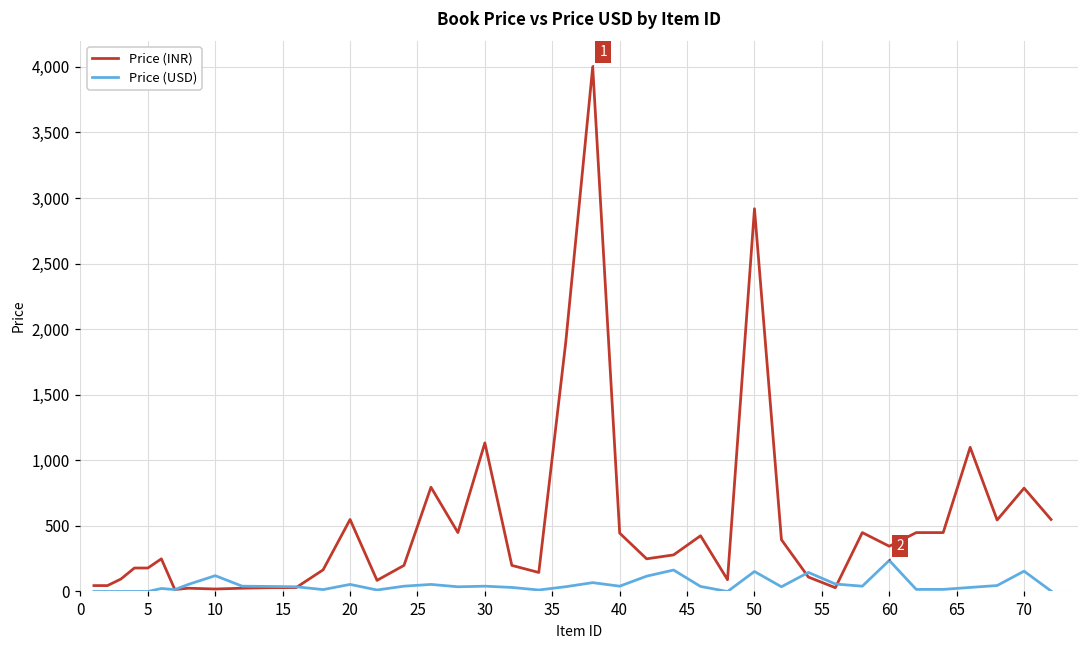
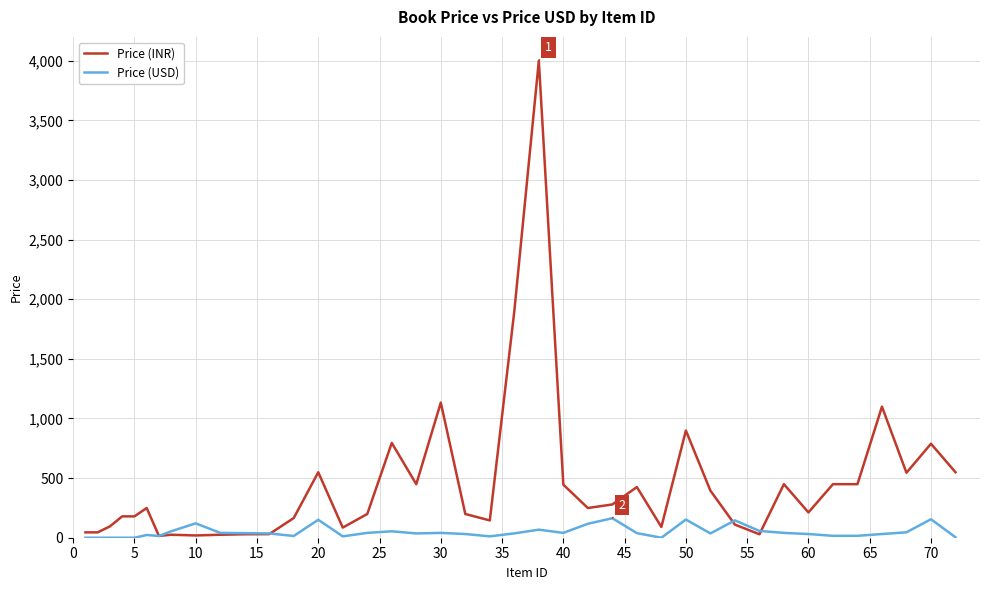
  {
    "Price (INR)": {
      "5": "180",
      "10": "20",
      "20": "550",
      "30": "1,130",
      "40": "450",
-     "50": "2,920",
-     "60": "350",
+     "50": "900",
+     "60": "210",
      "70": "790"
    },
    "Price (USD)": {
      "5": "0",
      "10": "120",
-     "20": "50",
+     "20": "150",
      "30": "40",
      "40": "40",
      "50": "150",
-     "60": "240",
+     "60": "30",
      "70": "160"
    }
  }
